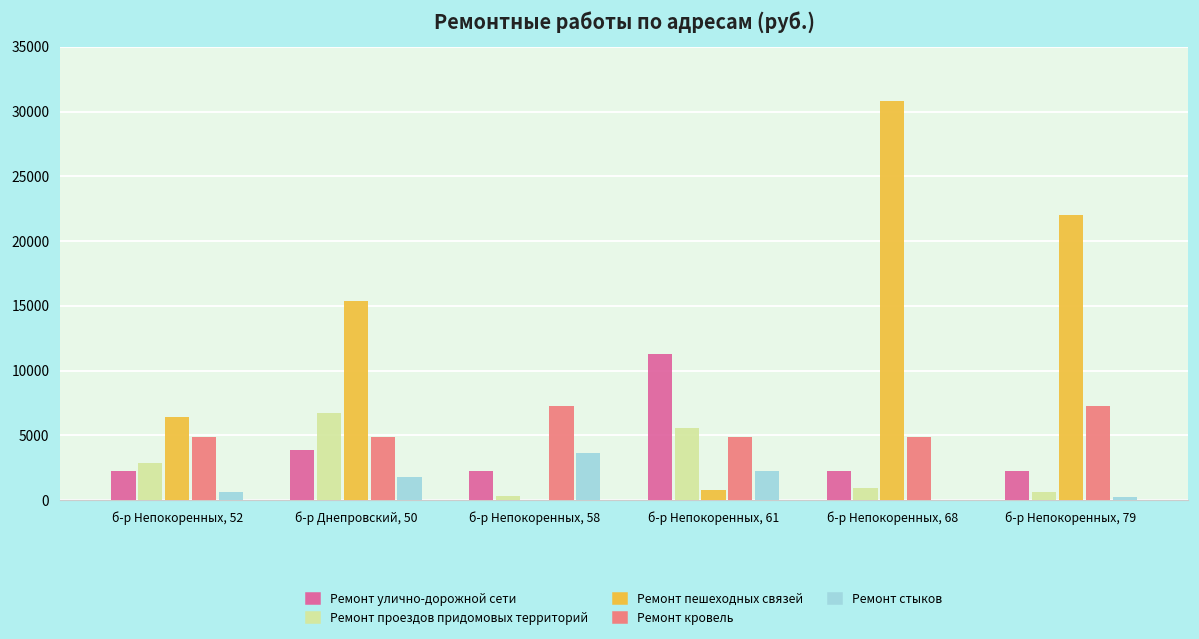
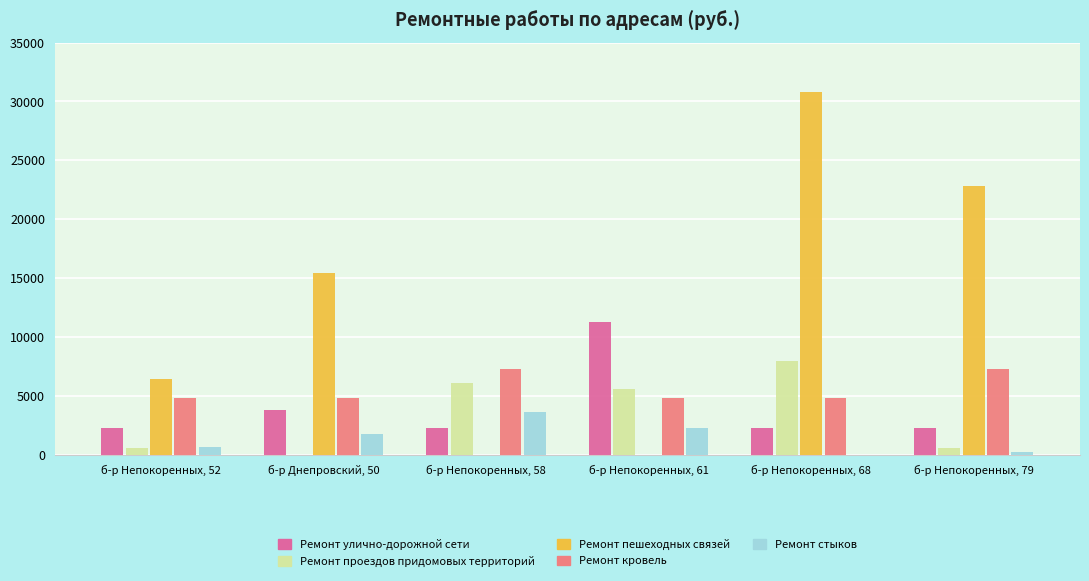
  {
    "Ремонт проездов придомовых территорий": {
-     "б-р Непокоренных, 52": 2900,
-     "б-р Днепровский, 50": 6700,
-     "б-р Непокоренных, 58": 300,
+     "б-р Непокоренных, 52": 600,
+     "б-р Днепровский, 50": 0,
+     "б-р Непокоренных, 58": 6100,
      "б-р Непокоренных, 61": 5600,
-     "б-р Непокоренных, 68": 900,
+     "б-р Непокоренных, 68": 8000,
      "б-р Непокоренных, 79": 600
    },
    "Ремонт пешеходных связей": {
      "б-р Непокоренных, 52": 6400,
      "б-р Днепровский, 50": 15400,
      "б-р Непокоренных, 58": 0,
-     "б-р Непокоренных, 61": 800,
+     "б-р Непокоренных, 61": 0,
      "б-р Непокоренных, 68": 30800,
-     "б-р Непокоренных, 79": 22000
+     "б-р Непокоренных, 79": 22900
    },
    "Ремонт стыков": {
      "б-р Непокоренных, 52": 700,
      "б-р Днепровский, 50": 1800,
      "б-р Непокоренных, 58": 3600,
      "б-р Непокоренных, 61": 2200,
      "б-р Непокоренных, 68": 0,
      "б-р Непокоренных, 79": 200
    }
  }
